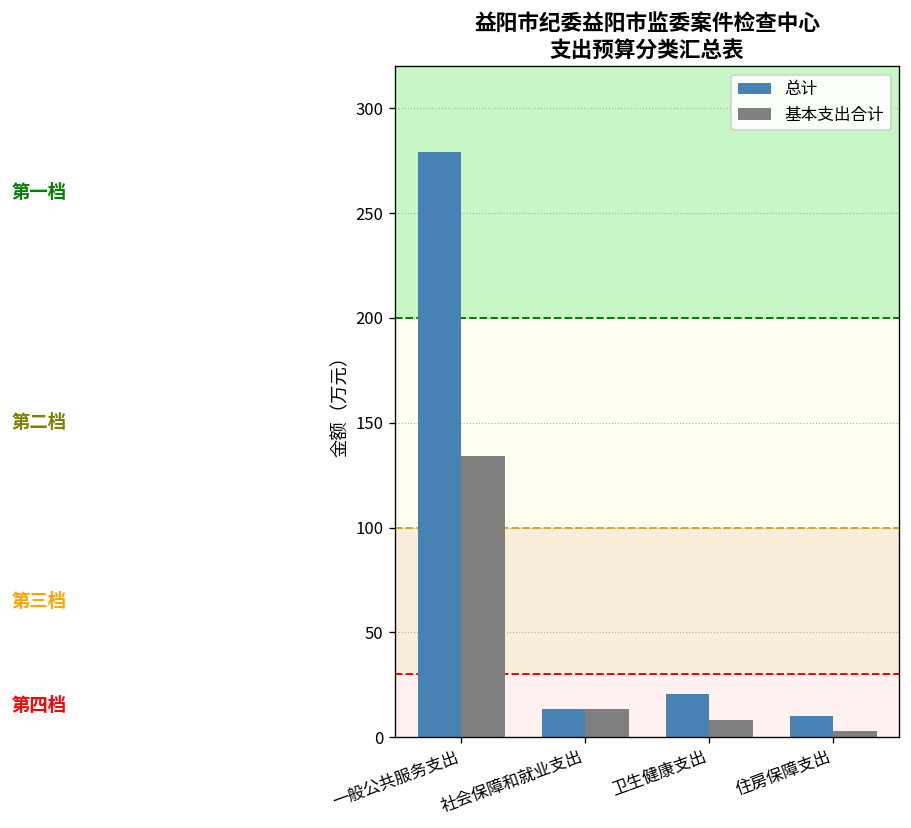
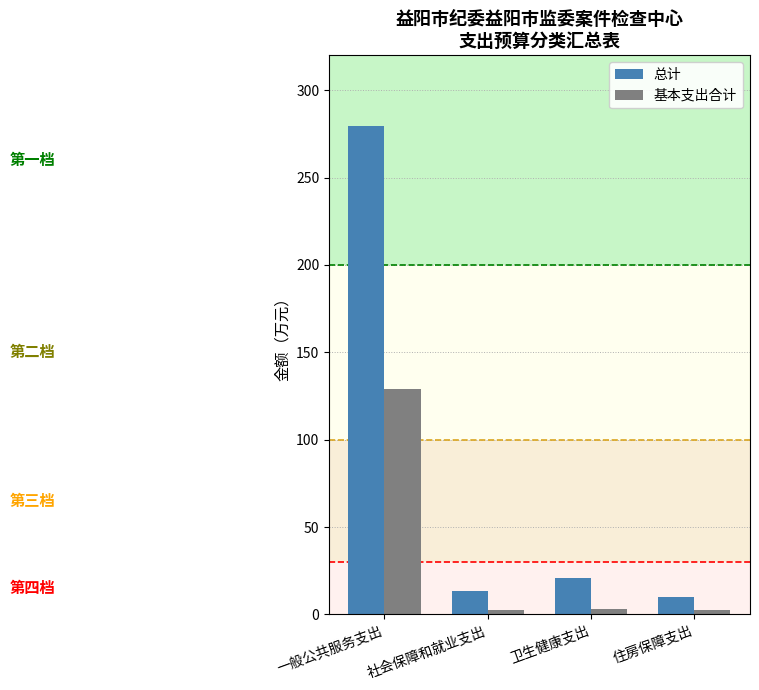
  {
    "总计": {
      "一般公共服务支出": 279,
      "社会保障和就业支出": 14,
      "卫生健康支出": 21,
      "住房保障支出": 10
    },
    "基本支出合计": {
-     "一般公共服务支出": 134,
-     "社会保障和就业支出": 14,
-     "卫生健康支出": 8,
+     "一般公共服务支出": 129,
+     "社会保障和就业支出": 2,
+     "卫生健康支出": 3,
      "住房保障支出": 3
    }
  }
